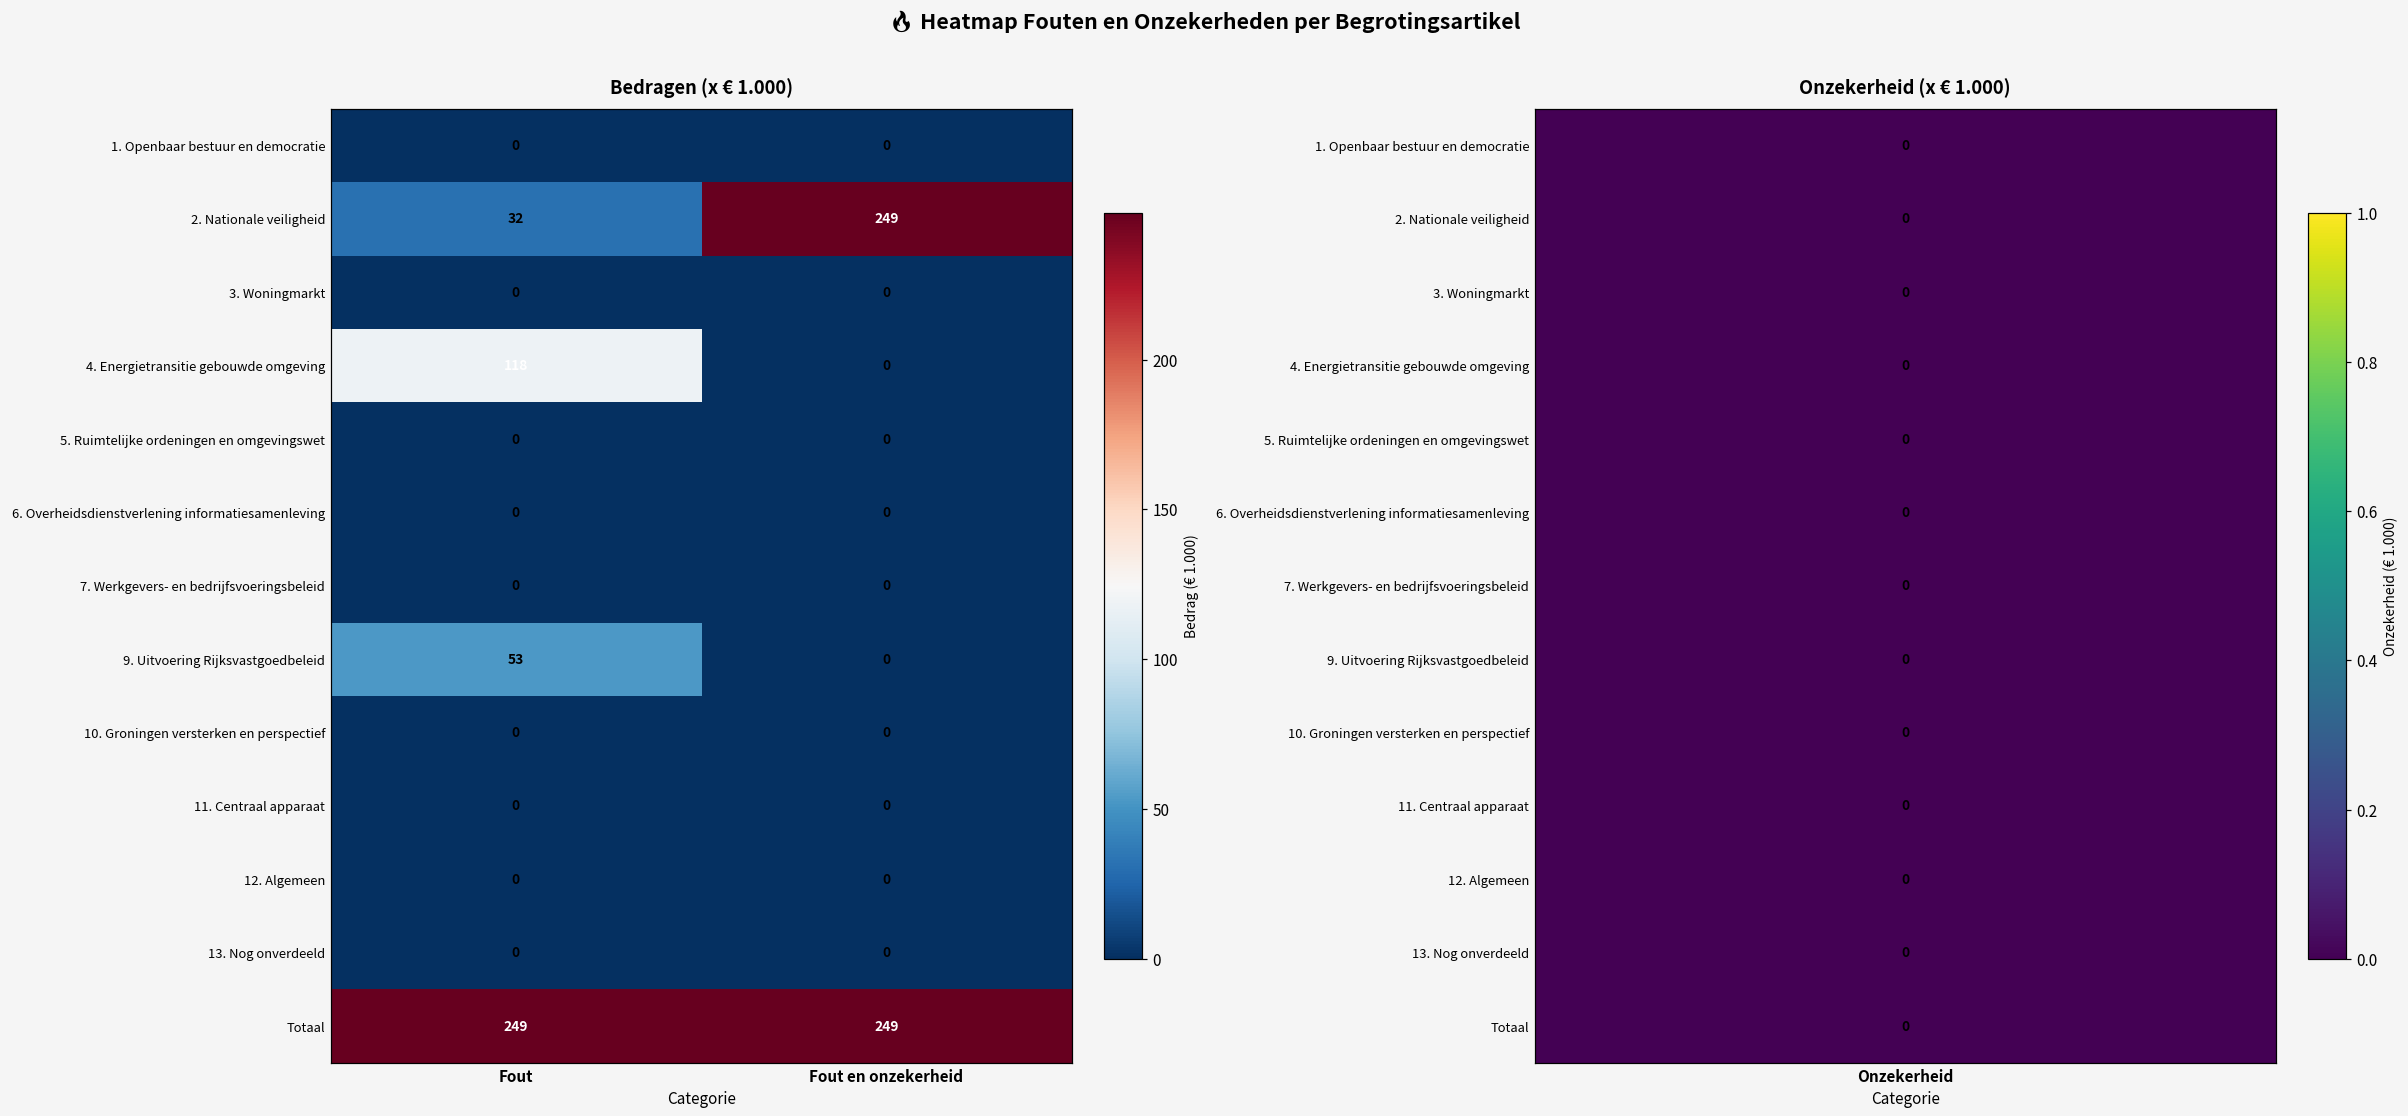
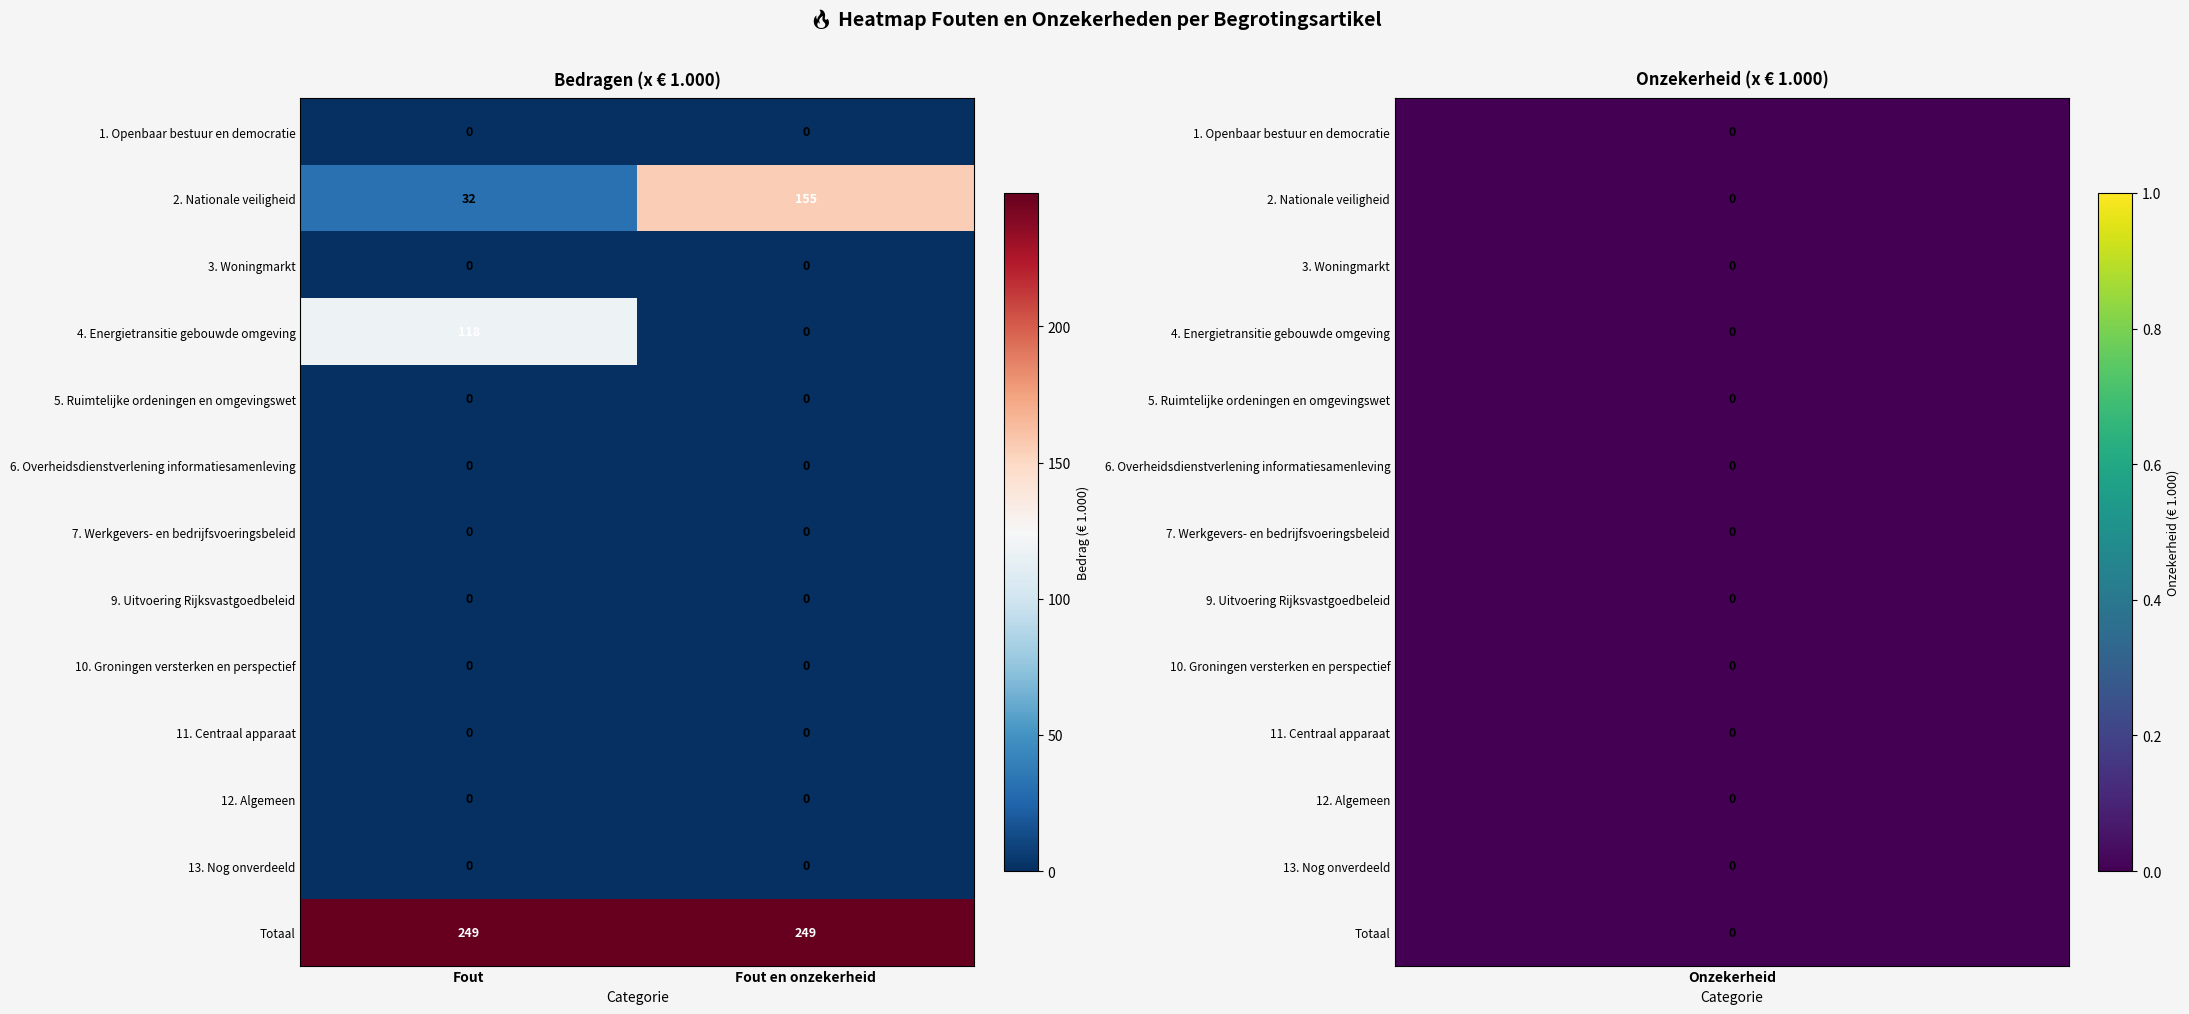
  {
    "Bedragen (x € 1.000)": {
      "1. Openbaar bestuur en democratie": {
        "Fout": 0,
        "Fout en onzekerheid": 0
      },
      "2. Nationale veiligheid": {
        "Fout": 32,
-       "Fout en onzekerheid": 249
+       "Fout en onzekerheid": 155
      },
      "3. Woningmarkt": {
        "Fout": 0,
        "Fout en onzekerheid": 0
      },
      "4. Energietransitie gebouwde omgeving": {
        "Fout en onzekerheid": 0
      },
      "5. Ruimtelijke ordeningen en omgevingswet": {
        "Fout": 0,
        "Fout en onzekerheid": 0
      },
      "6. Overheidsdienstverlening informatiesamenleving": {
        "Fout": 0,
        "Fout en onzekerheid": 0
      },
      "7. Werkgevers- en bedrijfsvoeringsbeleid": {
        "Fout": 0,
        "Fout en onzekerheid": 0
      },
      "9. Uitvoering Rijksvastgoedbeleid": {
-       "Fout": 53,
+       "Fout": 0,
        "Fout en onzekerheid": 0
      },
      "10. Groningen versterken en perspectief": {
        "Fout": 0,
        "Fout en onzekerheid": 0
      },
      "11. Centraal apparaat": {
        "Fout": 0,
        "Fout en onzekerheid": 0
      },
      "12. Algemeen": {
        "Fout": 0,
        "Fout en onzekerheid": 0
      },
      "13. Nog onverdeeld": {
        "Fout": 0,
        "Fout en onzekerheid": 0
      },
      "Totaal": {
        "Fout": 249,
        "Fout en onzekerheid": 249
      }
    },
    "Onzekerheid (x € 1.000)": {
      "1. Openbaar bestuur en democratie": {
        "Onzekerheid": 0
      },
      "2. Nationale veiligheid": {
        "Onzekerheid": 0
      },
      "3. Woningmarkt": {
        "Onzekerheid": 0
      },
      "4. Energietransitie gebouwde omgeving": {
        "Onzekerheid": 0
      },
      "5. Ruimtelijke ordeningen en omgevingswet": {
        "Onzekerheid": 0
      },
      "6. Overheidsdienstverlening informatiesamenleving": {
        "Onzekerheid": 0
      },
      "7. Werkgevers- en bedrijfsvoeringsbeleid": {
        "Onzekerheid": 0
      },
      "9. Uitvoering Rijksvastgoedbeleid": {
        "Onzekerheid": 0
      },
      "10. Groningen versterken en perspectief": {
        "Onzekerheid": 0
      },
      "11. Centraal apparaat": {
        "Onzekerheid": 0
      },
      "12. Algemeen": {
        "Onzekerheid": 0
      },
      "13. Nog onverdeeld": {
        "Onzekerheid": 0
      },
      "Totaal": {
        "Onzekerheid": 0
      }
    }
  }
